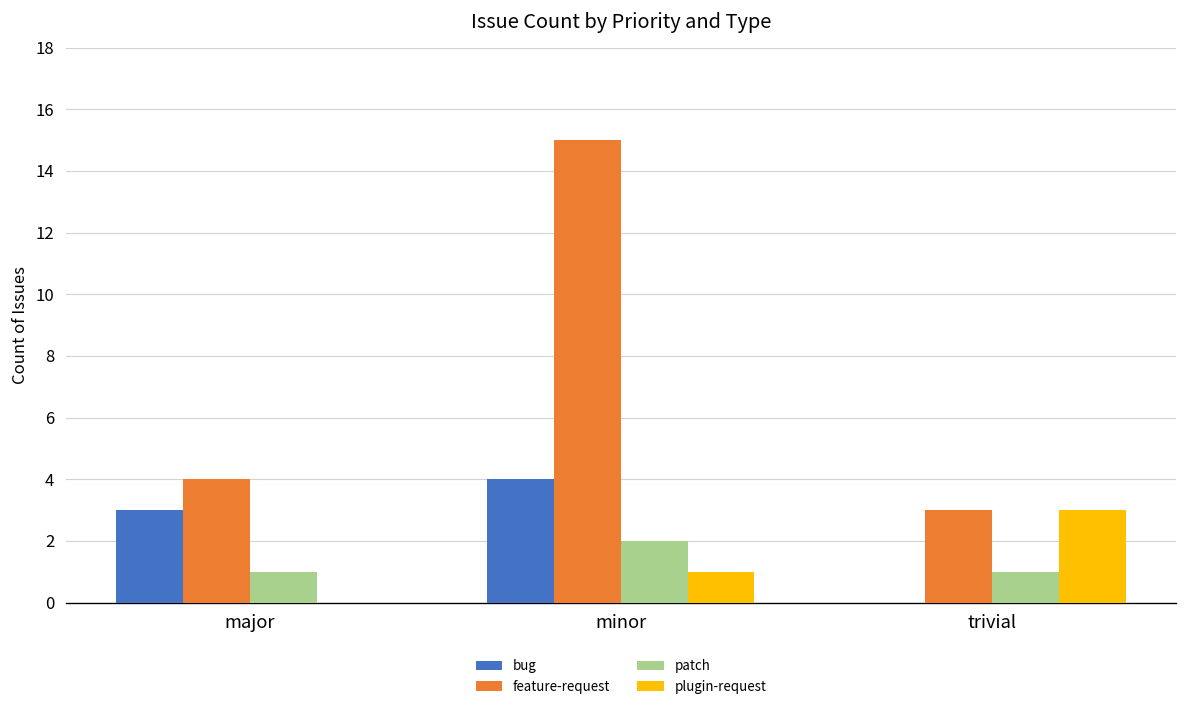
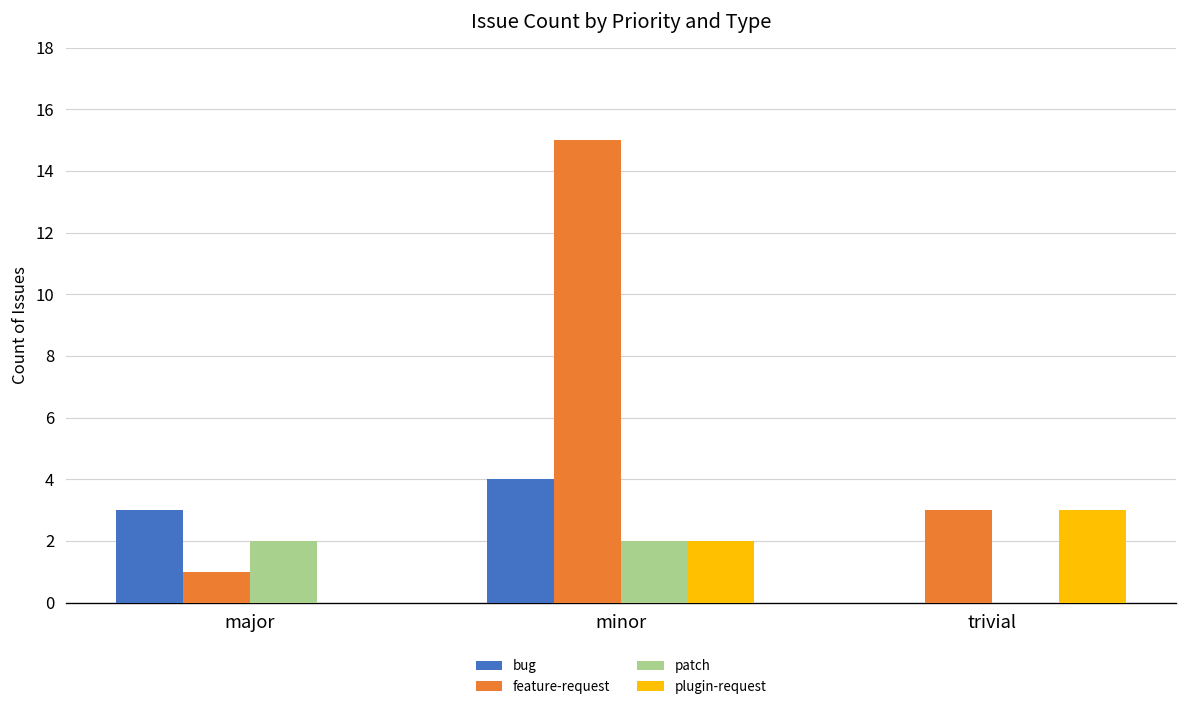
  {
    "bug": {
      "major": 3,
      "minor": 4,
      "trivial": 0
    },
    "feature-request": {
-     "major": 4,
+     "major": 1,
      "minor": 15,
      "trivial": 3
    },
    "patch": {
-     "major": 1,
+     "major": 2,
      "minor": 2,
-     "trivial": 1
+     "trivial": 0
    },
    "plugin-request": {
      "major": 0,
-     "minor": 1,
+     "minor": 2,
      "trivial": 3
    }
  }
